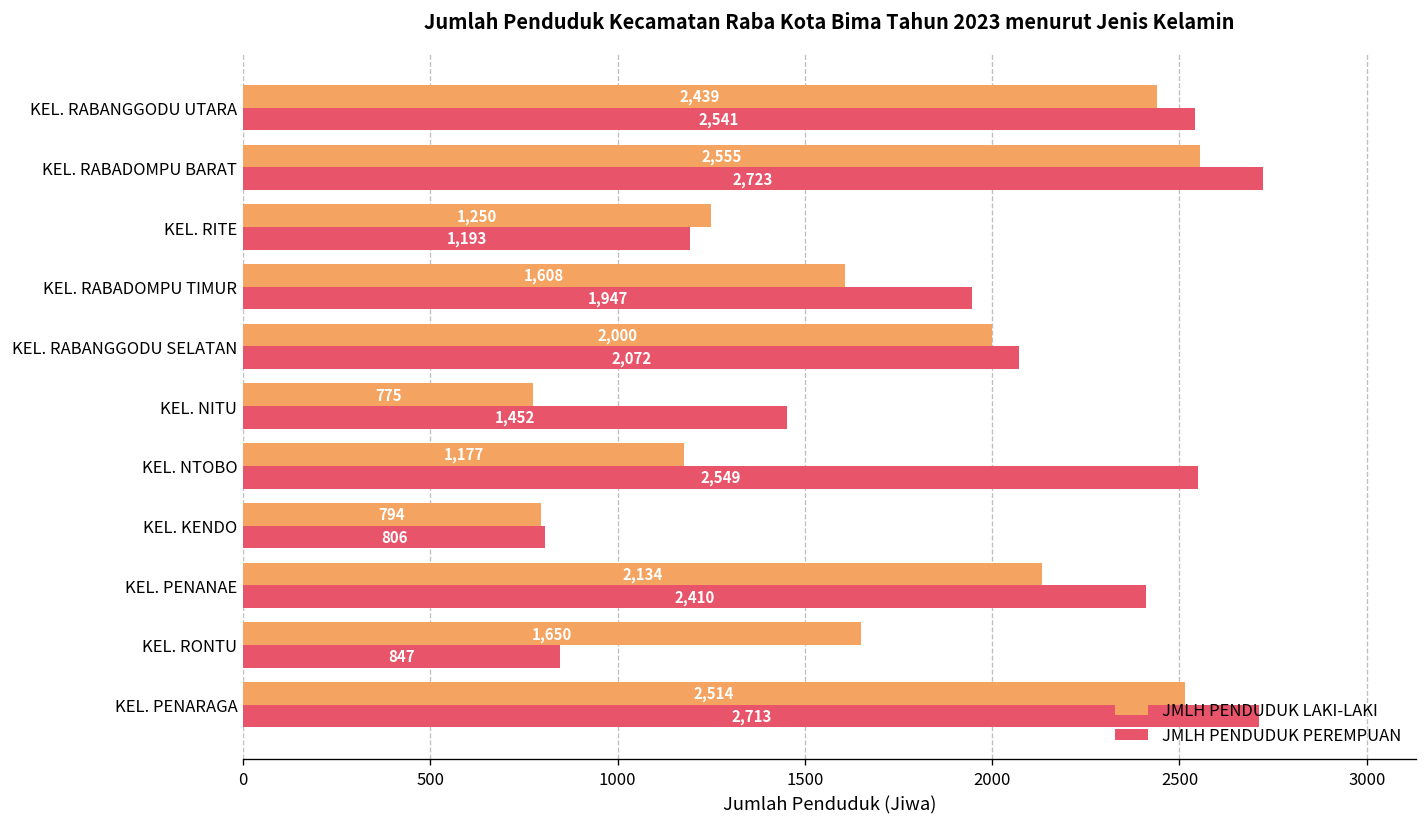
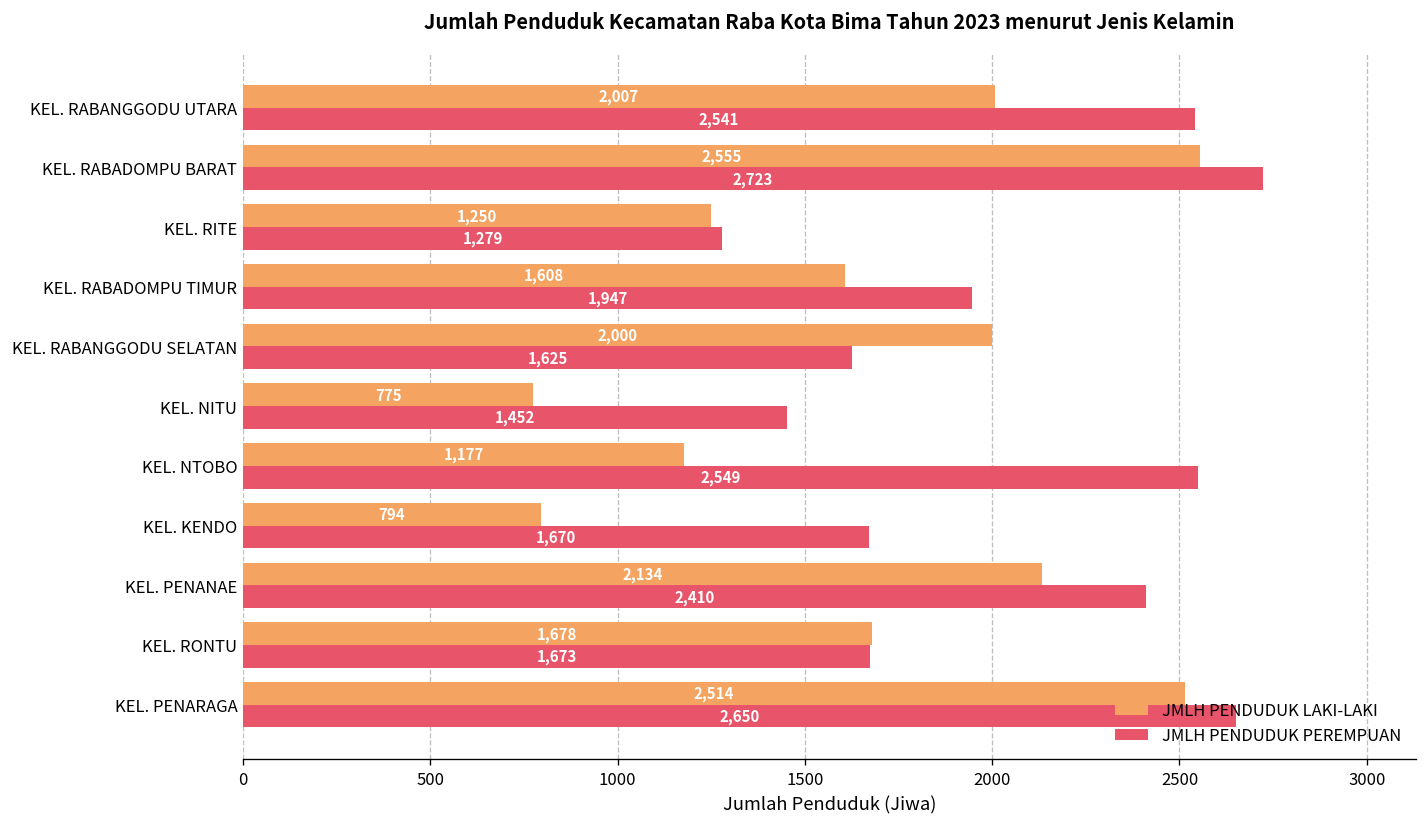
  {
    "JMLH PENDUDUK LAKI-LAKI": {
-     "KEL. RABANGGODU UTARA": "2,439",
+     "KEL. RABANGGODU UTARA": "2,007",
      "KEL. RABADOMPU BARAT": "2,555",
      "KEL. RITE": "1,250",
      "KEL. RABADOMPU TIMUR": "1,608",
      "KEL. RABANGGODU SELATAN": "2,000",
      "KEL. NITU": "775",
      "KEL. NTOBO": "1,177",
      "KEL. KENDO": "794",
      "KEL. PENANAE": "2,134",
-     "KEL. RONTU": "1,650",
+     "KEL. RONTU": "1,678",
      "KEL. PENARAGA": "2,514"
    },
    "JMLH PENDUDUK PEREMPUAN": {
      "KEL. RABANGGODU UTARA": "2,541",
      "KEL. RABADOMPU BARAT": "2,723",
-     "KEL. RITE": "1,193",
+     "KEL. RITE": "1,279",
      "KEL. RABADOMPU TIMUR": "1,947",
-     "KEL. RABANGGODU SELATAN": "2,072",
+     "KEL. RABANGGODU SELATAN": "1,625",
      "KEL. NITU": "1,452",
      "KEL. NTOBO": "2,549",
-     "KEL. KENDO": "806",
+     "KEL. KENDO": "1,670",
      "KEL. PENANAE": "2,410",
-     "KEL. RONTU": "847",
-     "KEL. PENARAGA": "2,713"
+     "KEL. RONTU": "1,673",
+     "KEL. PENARAGA": "2,650"
    }
  }
